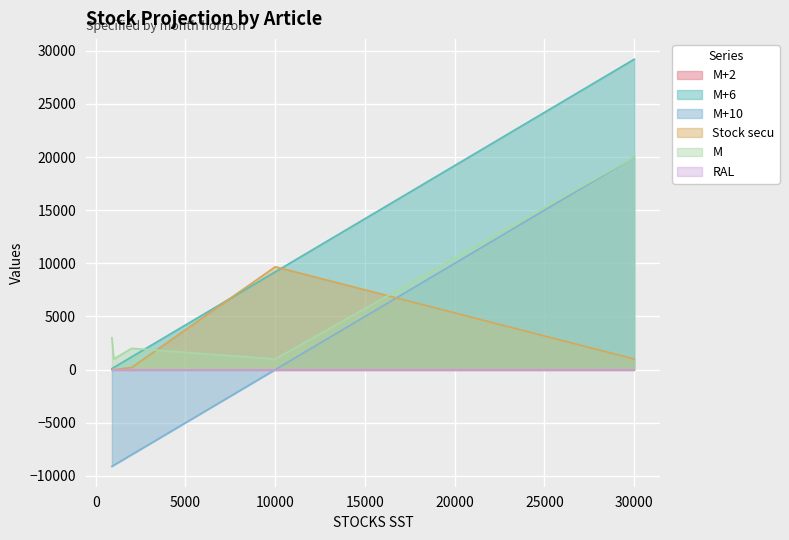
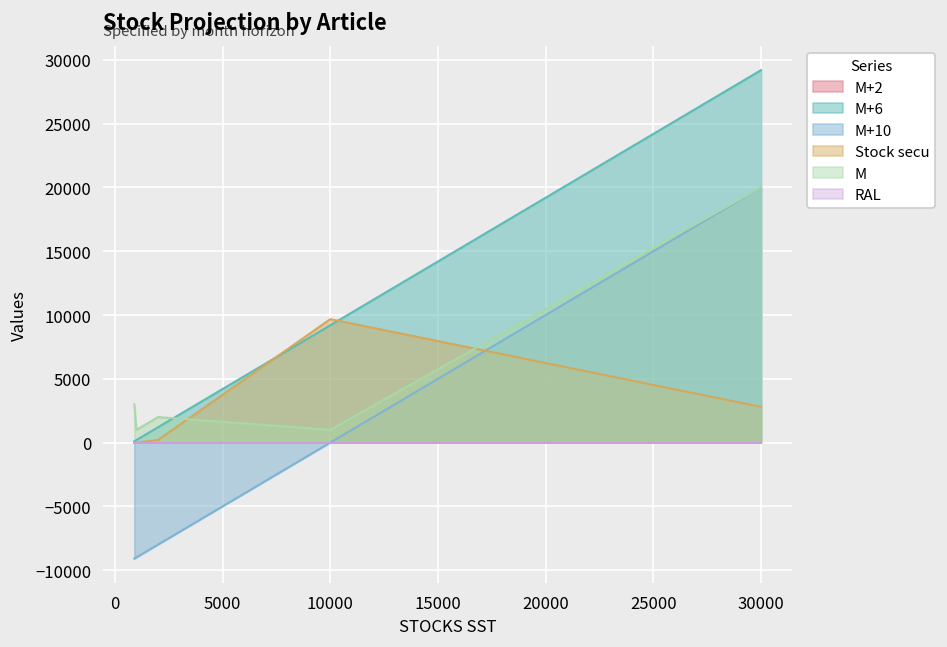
  {
    "Stock secu": {
      "10000": 9700,
-     "30000": 1000
+     "30000": 2800
    }
  }
